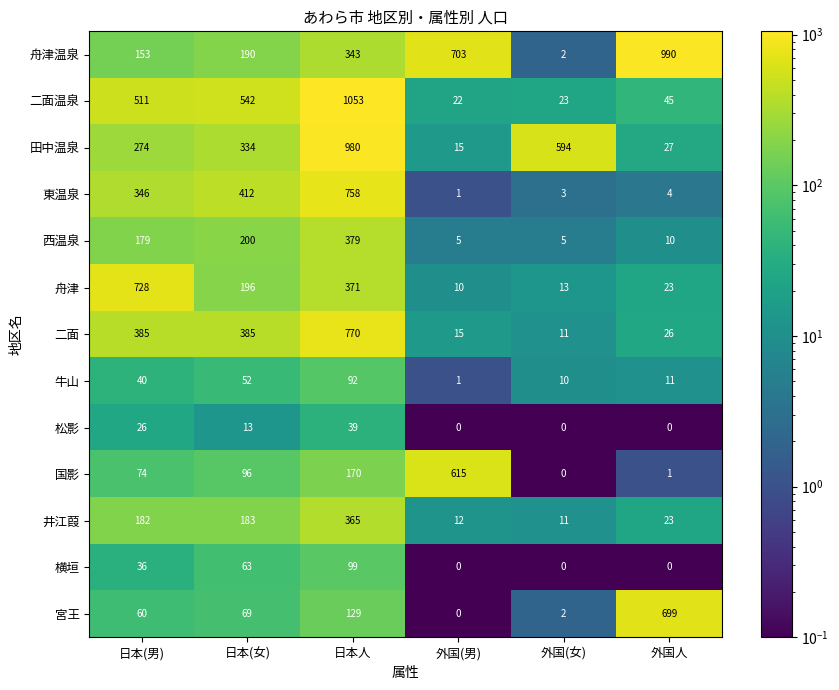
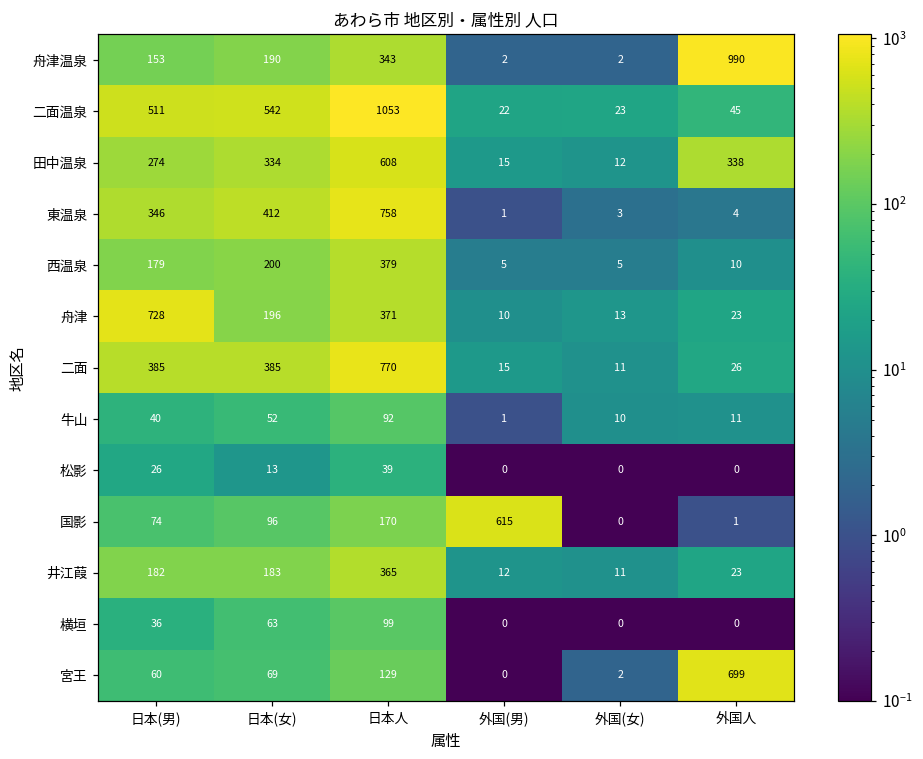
  {
    "舟津温泉": {
      "日本(男)": 153,
      "日本(女)": 190,
      "日本人": 343,
-     "外国(男)": 703,
+     "外国(男)": 2,
      "外国(女)": 2,
      "外国人": 990
    },
    "二面温泉": {
      "日本(男)": 511,
      "日本(女)": 542,
      "日本人": 1053,
      "外国(男)": 22,
      "外国(女)": 23,
      "外国人": 45
    },
    "田中温泉": {
      "日本(男)": 274,
      "日本(女)": 334,
-     "日本人": 980,
+     "日本人": 608,
      "外国(男)": 15,
-     "外国(女)": 594,
-     "外国人": 27
+     "外国(女)": 12,
+     "外国人": 338
    },
    "東温泉": {
      "日本(男)": 346,
      "日本(女)": 412,
      "日本人": 758,
      "外国(男)": 1,
      "外国(女)": 3,
      "外国人": 4
    },
    "西温泉": {
      "日本(男)": 179,
      "日本(女)": 200,
      "日本人": 379,
      "外国(男)": 5,
      "外国(女)": 5,
      "外国人": 10
    },
    "舟津": {
      "日本(男)": 728,
      "日本(女)": 196,
      "日本人": 371,
      "外国(男)": 10,
      "外国(女)": 13,
      "外国人": 23
    },
    "二面": {
      "日本(男)": 385,
      "日本(女)": 385,
      "日本人": 770,
      "外国(男)": 15,
      "外国(女)": 11,
      "外国人": 26
    },
    "牛山": {
      "日本(男)": 40,
      "日本(女)": 52,
      "日本人": 92,
      "外国(男)": 1,
      "外国(女)": 10,
      "外国人": 11
    },
    "松影": {
      "日本(男)": 26,
      "日本(女)": 13,
      "日本人": 39,
      "外国(男)": 0,
      "外国(女)": 0,
      "外国人": 0
    },
    "国影": {
      "日本(男)": 74,
      "日本(女)": 96,
      "日本人": 170,
      "外国(男)": 615,
      "外国(女)": 0,
      "外国人": 1
    },
    "井江葭": {
      "日本(男)": 182,
      "日本(女)": 183,
      "日本人": 365,
      "外国(男)": 12,
      "外国(女)": 11,
      "外国人": 23
    },
    "横垣": {
      "日本(男)": 36,
      "日本(女)": 63,
      "日本人": 99,
      "外国(男)": 0,
      "外国(女)": 0,
      "外国人": 0
    },
    "宮王": {
      "日本(男)": 60,
      "日本(女)": 69,
      "日本人": 129,
      "外国(男)": 0,
      "外国(女)": 2,
      "外国人": 699
    }
  }
